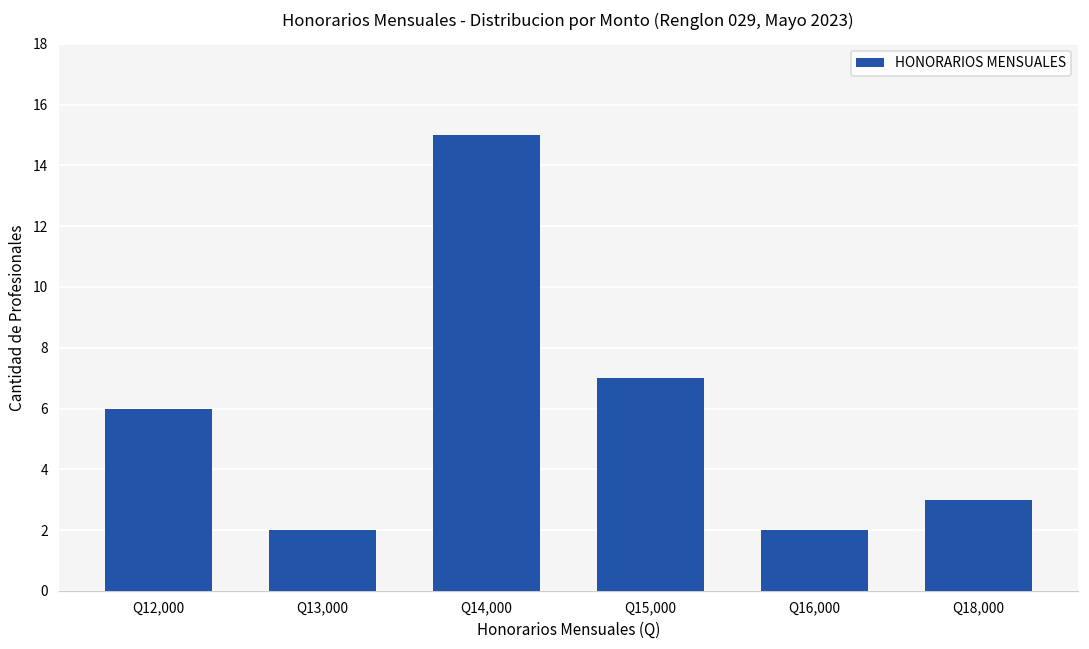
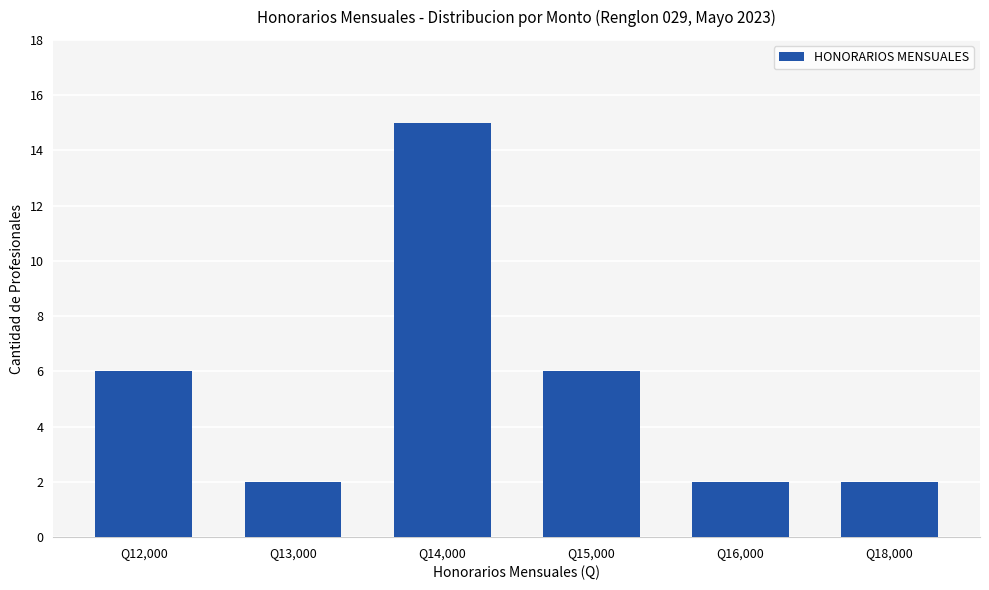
  {
    "Q12,000": 6,
    "Q13,000": 2,
    "Q14,000": 15,
-   "Q15,000": 7,
+   "Q15,000": 6,
    "Q16,000": 2,
-   "Q18,000": 3
+   "Q18,000": 2
  }
